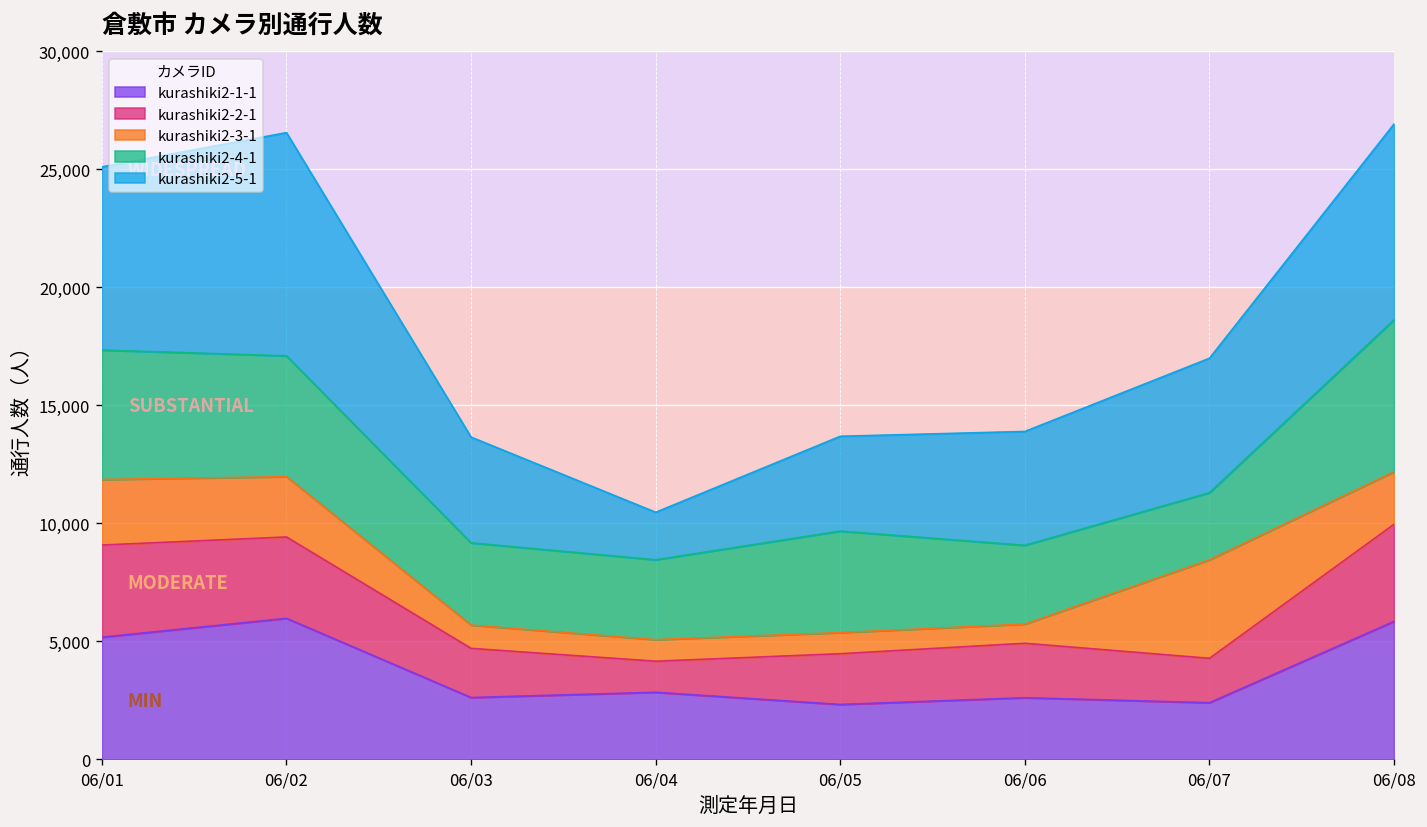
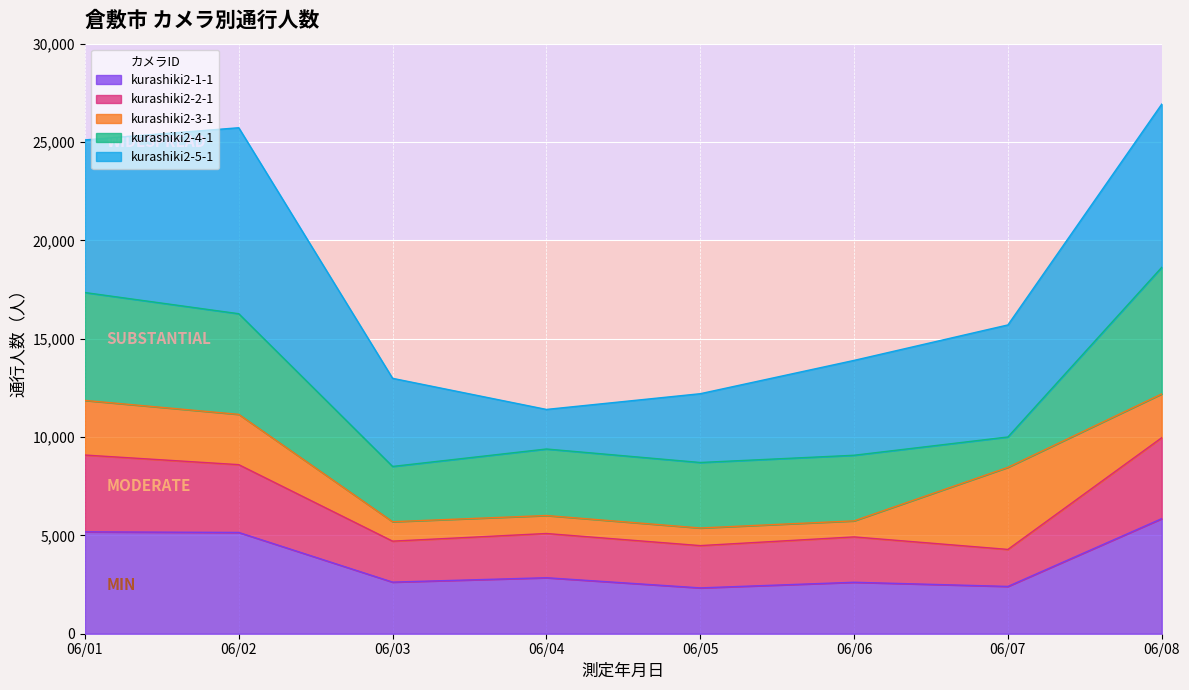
  {
    "kurashiki2-1-1": {
      "06/01": "5,200",
-     "06/02": "6,000",
+     "06/02": "5,100",
      "06/03": "2,600",
      "06/04": "2,800",
      "06/05": "2,300",
      "06/06": "2,600",
      "06/07": "2,400",
      "06/08": "5,900"
    },
    "kurashiki2-2-1": {
      "06/01": "3,900",
      "06/02": "3,400",
      "06/03": "2,100",
-     "06/04": "1,300",
+     "06/04": "2,200",
      "06/05": "2,200",
      "06/06": "2,300",
      "06/07": "1,900",
      "06/08": "4,100"
    },
    "kurashiki2-3-1": {
      "06/01": "2,800",
      "06/02": "2,600",
      "06/03": "1,000",
      "06/04": "900",
      "06/05": "900",
      "06/06": "800",
      "06/07": "4,200",
      "06/08": "2,200"
    },
    "kurashiki2-4-1": {
      "06/01": "5,500",
      "06/02": "5,100",
-     "06/03": "3,500",
+     "06/03": "2,800",
      "06/04": "3,400",
-     "06/05": "4,300",
+     "06/05": "3,300",
      "06/06": "3,300",
-     "06/07": "2,800",
+     "06/07": "1,500",
      "06/08": "6,400"
    },
    "kurashiki2-5-1": {
      "06/01": "7,800",
      "06/02": "9,500",
      "06/03": "4,500",
      "06/04": "2,000",
-     "06/05": "4,000",
+     "06/05": "3,500",
      "06/06": "4,800",
      "06/07": "5,700",
      "06/08": "8,300"
    }
  }
